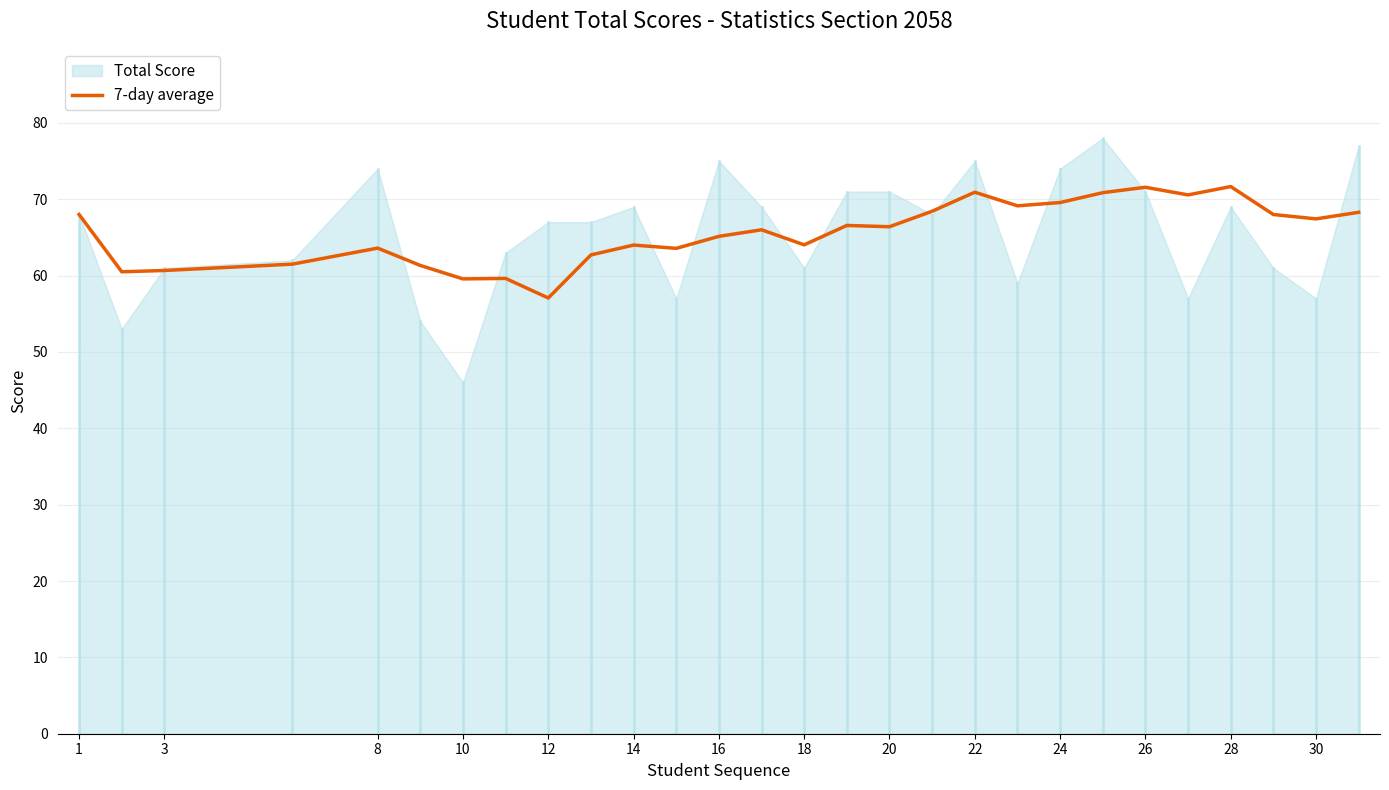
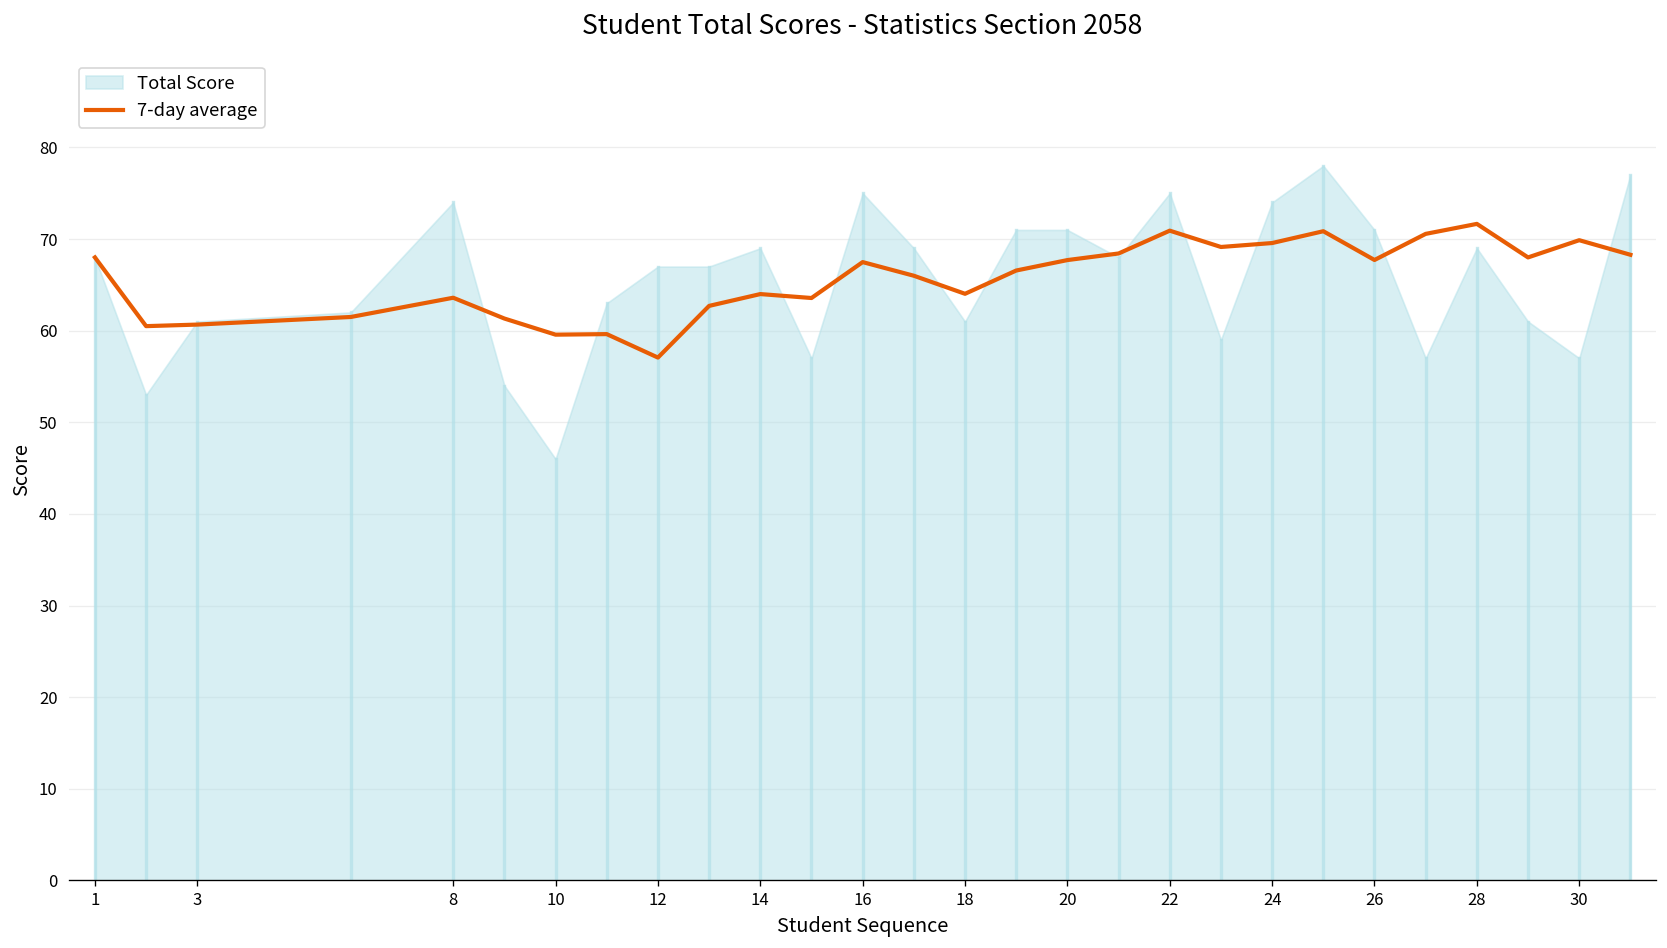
  {
    "7-day average": {
      "8": 64,
      "10": 60,
      "12": 57,
      "14": 64,
-     "16": 65,
+     "16": 67,
      "18": 64,
-     "20": 66,
+     "20": 68,
      "22": 71,
      "24": 70,
-     "26": 72,
+     "26": 68,
      "28": 72,
-     "30": 67
+     "30": 70
    }
  }
